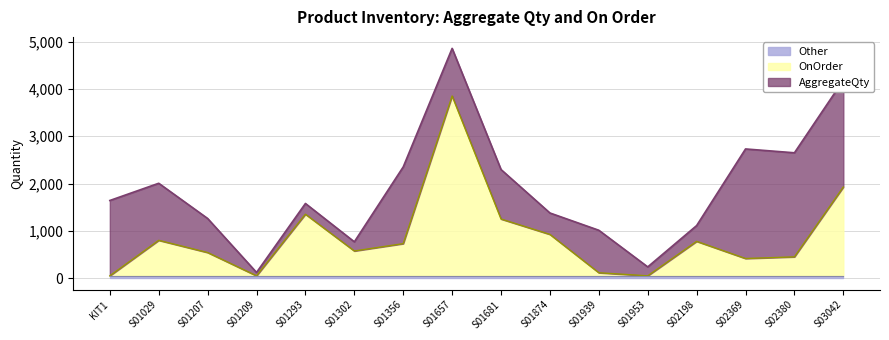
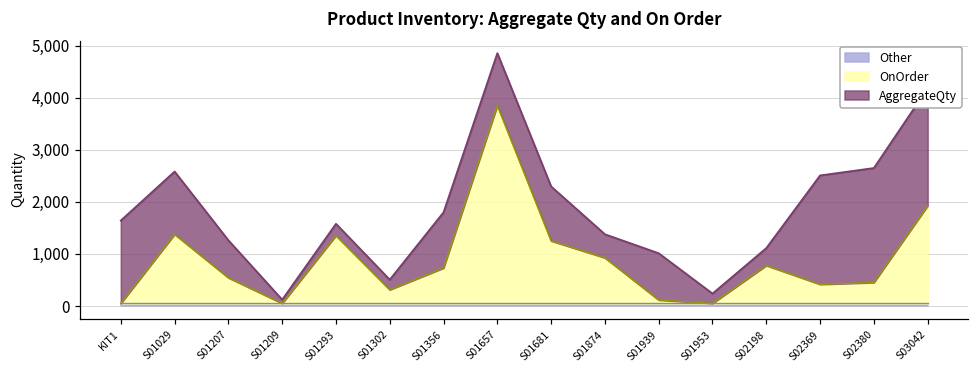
  {
    "AggregateQty": {
      "KIT1": "1,600",
      "S01029": "1,200",
      "S01209": "100",
      "S01302": "200",
-     "S01356": "1,600",
+     "S01356": "1,100",
      "S01953": "200",
-     "S02369": "2,300"
+     "S02369": "2,100"
    },
    "OnOrder": {
-     "S01029": "800",
+     "S01029": "1,400",
      "S01207": "500",
-     "S01302": "600",
+     "S01302": "300",
      "S01356": "700",
      "S01874": "900",
      "S01939": "100",
      "S02369": "400",
      "S03042": "1,900"
    },
    "Other": {
      "S01029": "100",
      "S01207": "100",
      "S01293": "100",
      "S01302": "100",
      "S01356": "100",
      "S01657": "100",
      "S01681": "100",
      "S01874": "100",
      "S01939": "100",
      "S02198": "100",
      "S02369": "100",
      "S02380": "100",
      "S03042": "100"
    }
  }
